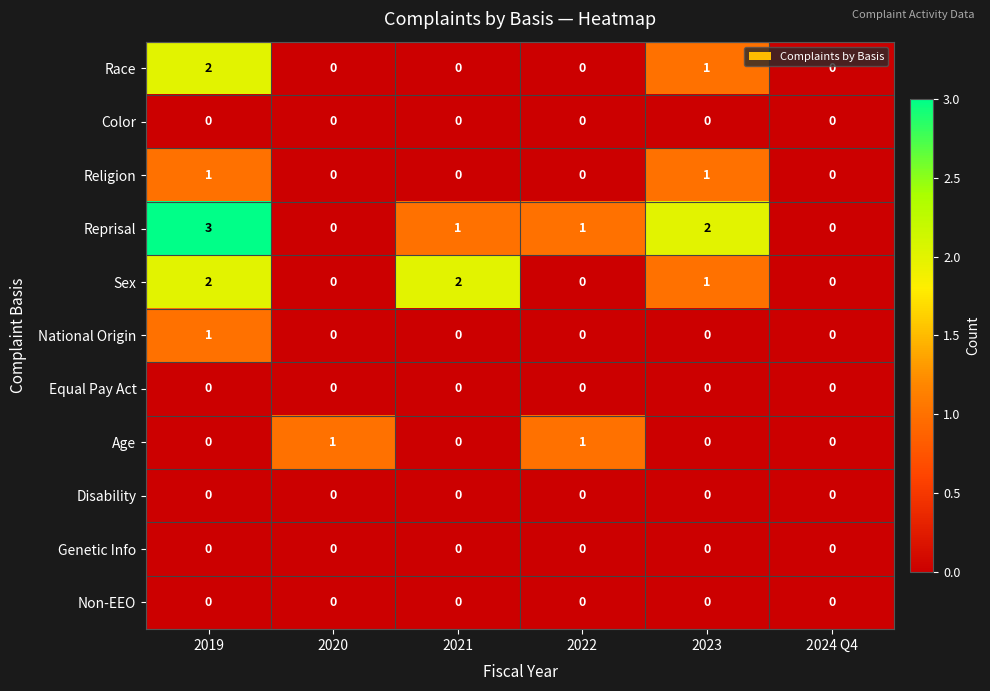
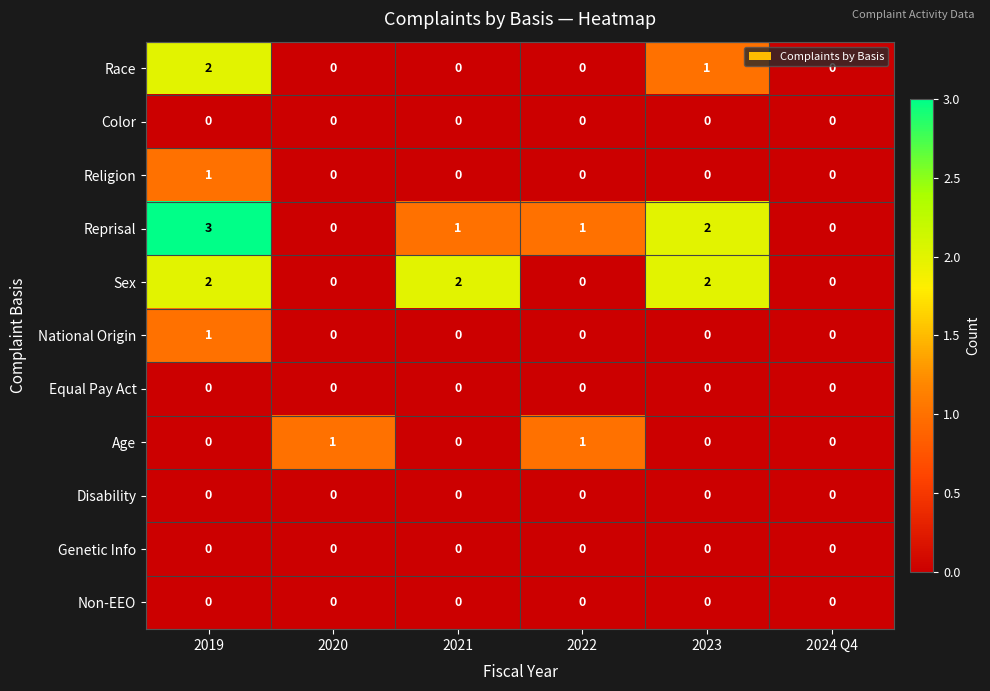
  {
    "Race": {
      "2019": 2,
      "2020": 0,
      "2021": 0,
      "2022": 0,
      "2023": 1
    },
    "Color": {
      "2019": 0,
      "2020": 0,
      "2021": 0,
      "2022": 0,
      "2023": 0,
      "2024 Q4": 0
    },
    "Religion": {
      "2019": 1,
      "2020": 0,
      "2021": 0,
      "2022": 0,
-     "2023": 1,
+     "2023": 0,
      "2024 Q4": 0
    },
    "Reprisal": {
      "2019": 3,
      "2020": 0,
      "2021": 1,
      "2022": 1,
      "2023": 2,
      "2024 Q4": 0
    },
    "Sex": {
      "2019": 2,
      "2020": 0,
      "2021": 2,
      "2022": 0,
-     "2023": 1,
+     "2023": 2,
      "2024 Q4": 0
    },
    "National Origin": {
      "2019": 1,
      "2020": 0,
      "2021": 0,
      "2022": 0,
      "2023": 0,
      "2024 Q4": 0
    },
    "Equal Pay Act": {
      "2019": 0,
      "2020": 0,
      "2021": 0,
      "2022": 0,
      "2023": 0,
      "2024 Q4": 0
    },
    "Age": {
      "2019": 0,
      "2020": 1,
      "2021": 0,
      "2022": 1,
      "2023": 0,
      "2024 Q4": 0
    },
    "Disability": {
      "2019": 0,
      "2020": 0,
      "2021": 0,
      "2022": 0,
      "2023": 0,
      "2024 Q4": 0
    },
    "Genetic Info": {
      "2019": 0,
      "2020": 0,
      "2021": 0,
      "2022": 0,
      "2023": 0,
      "2024 Q4": 0
    },
    "Non-EEO": {
      "2019": 0,
      "2020": 0,
      "2021": 0,
      "2022": 0,
      "2023": 0,
      "2024 Q4": 0
    }
  }
